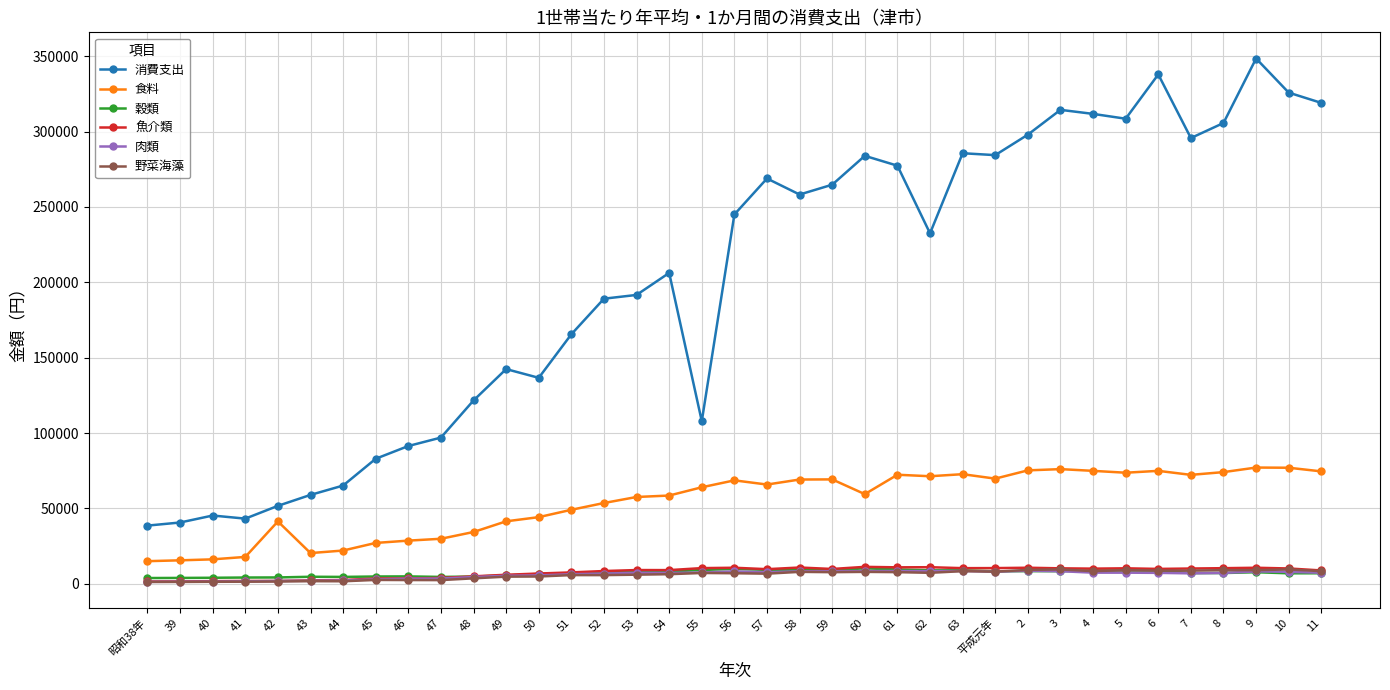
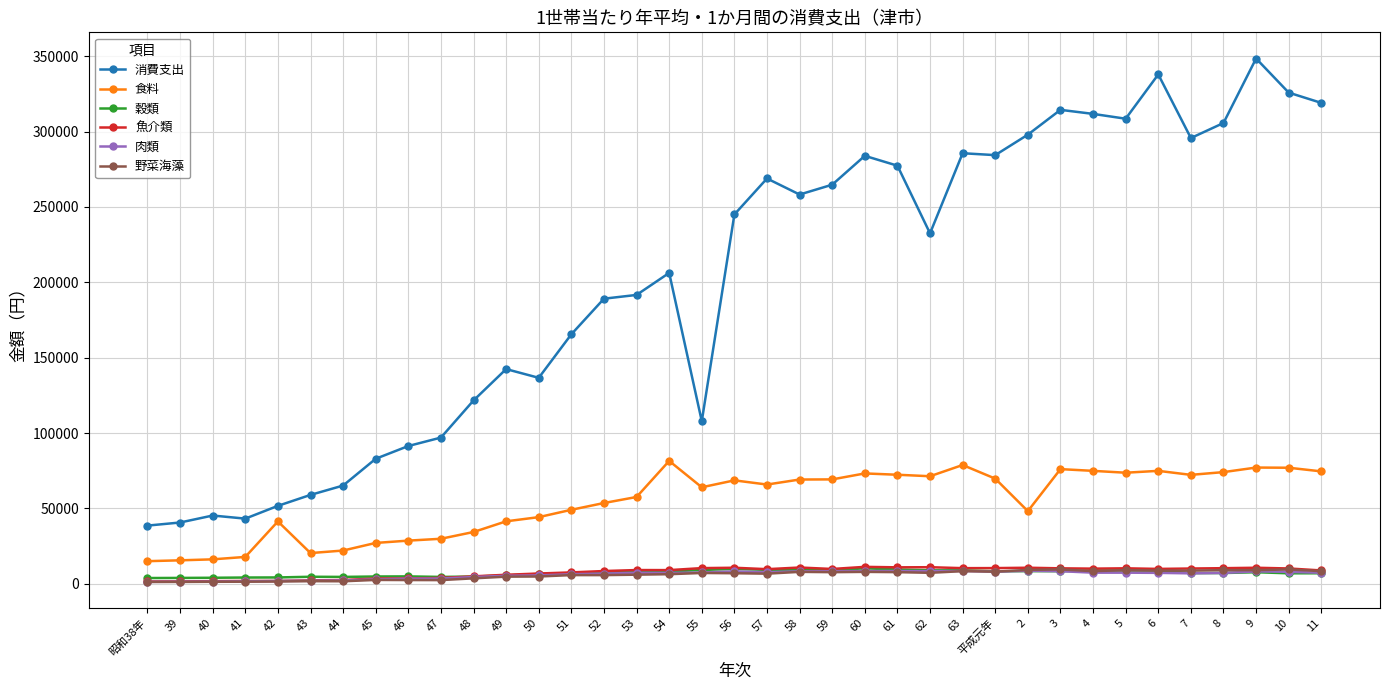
  {
    "消費支出": {
      "昭和38年": 39000,
      "39": 41000,
      "40": 45000,
      "41": 43000,
      "42": 52000,
      "43": 59000,
      "44": 65000,
      "45": 83000,
      "46": 91000,
      "47": 97000,
      "48": 122000,
      "49": 142000,
      "50": 137000,
      "51": 166000,
      "52": 189000,
      "53": 192000,
      "54": 206000,
      "55": 108000,
      "56": 245000,
      "57": 269000,
      "58": 258000,
      "59": 265000,
      "60": 284000,
      "61": 277000,
      "62": 233000,
      "63": 286000,
      "平成元年": 284000,
      "2": 298000,
      "3": 314000,
      "4": 312000,
      "5": 309000,
      "6": 338000,
      "7": 296000,
      "8": 306000,
      "9": 348000,
      "10": 326000,
      "11": 319000
    },
    "食料": {
      "昭和38年": 15000,
      "39": 16000,
      "40": 16000,
      "41": 18000,
      "42": 41000,
      "43": 20000,
      "44": 22000,
      "45": 27000,
      "46": 29000,
      "47": 30000,
      "48": 34000,
      "49": 41000,
      "50": 44000,
      "51": 49000,
      "52": 54000,
      "53": 58000,
-     "54": 59000,
+     "54": 82000,
      "55": 64000,
      "56": 69000,
      "57": 66000,
      "58": 69000,
      "59": 69000,
-     "60": 60000,
+     "60": 73000,
      "61": 72000,
      "62": 71000,
-     "63": 73000,
+     "63": 79000,
      "平成元年": 70000,
-     "2": 75000,
+     "2": 48000,
      "3": 76000,
      "4": 75000,
      "5": 74000,
      "6": 75000,
      "7": 72000,
      "8": 74000,
      "9": 77000,
      "10": 77000,
      "11": 75000
    },
    "穀類": {
      "昭和38年": 4000,
      "39": 4000,
      "40": 4000,
      "41": 4000,
      "42": 4000,
      "43": 5000,
      "44": 5000
    },
    "魚介類": {
      "62": 11000,
      "平成元年": 10000
    }
  }
